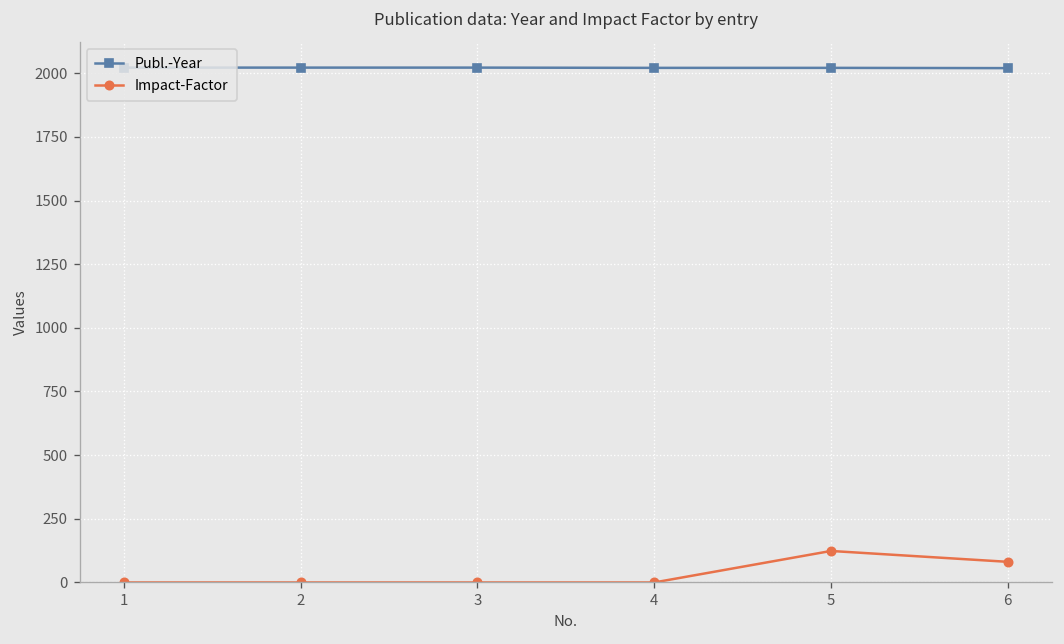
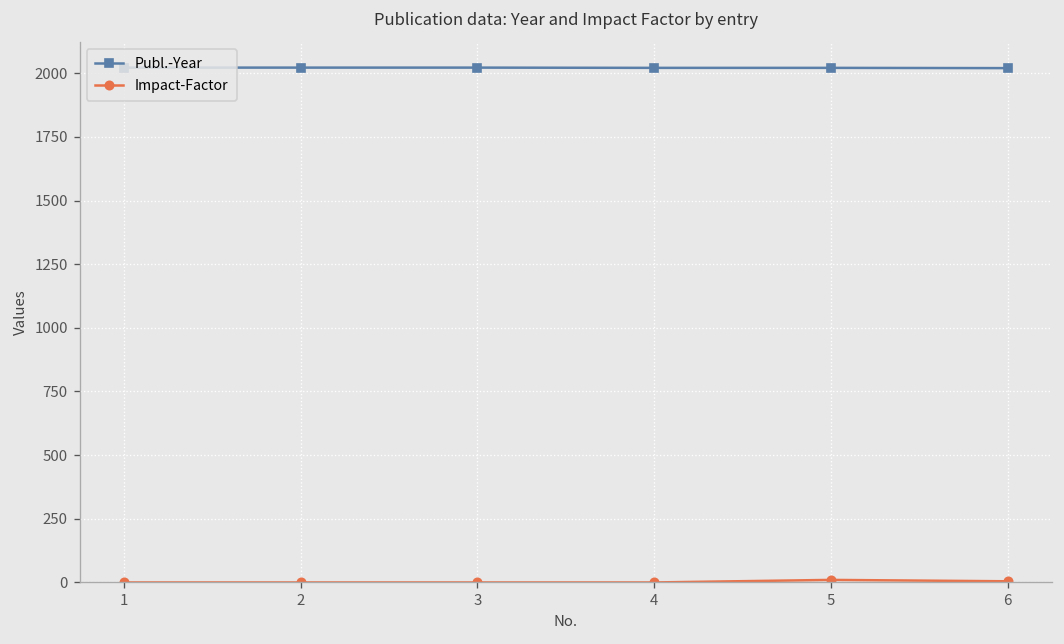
  {
    "Publ.-Year": {
      "2": 2020,
      "3": 2020,
      "4": 2020,
      "5": 2020,
      "6": 2020
    },
    "Impact-Factor": {
      "1": 0,
      "2": 0,
      "3": 0,
      "4": 0,
-     "5": 120,
-     "6": 80
+     "5": 10,
+     "6": 0
    }
  }
